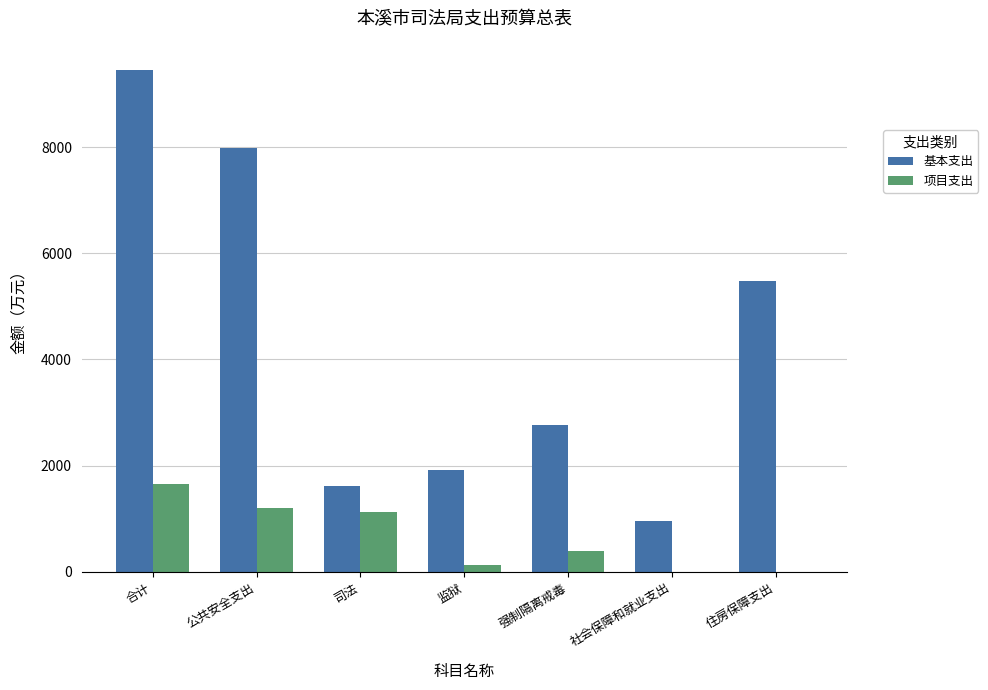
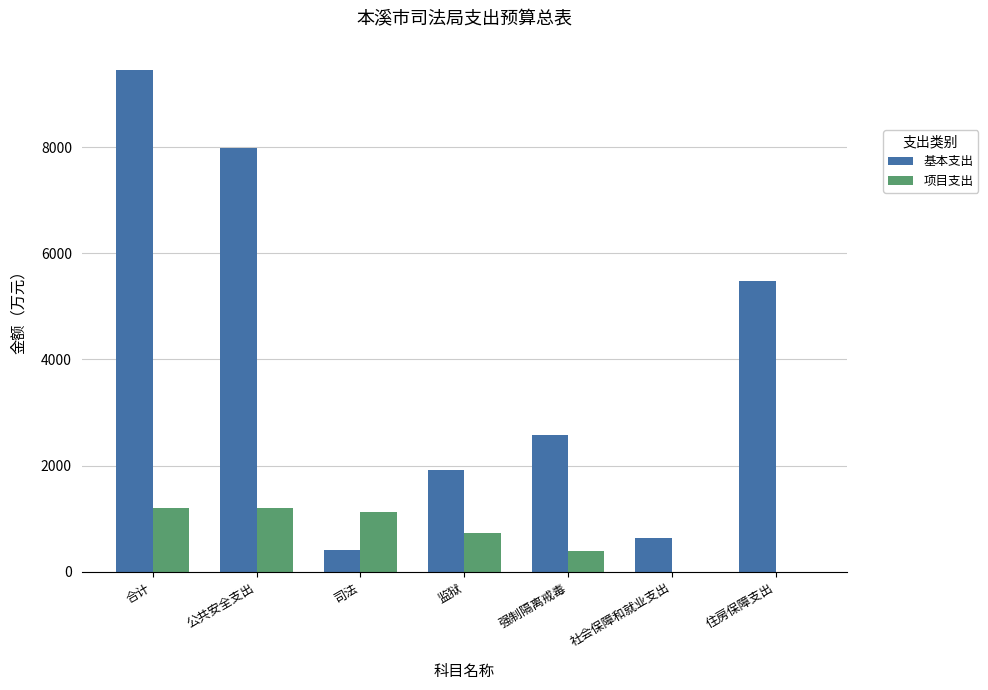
  {
    "基本支出": {
      "合计": 9500,
      "公共安全支出": 8000,
-     "司法": 1600,
+     "司法": 400,
      "监狱": 1900,
-     "强制隔离戒毒": 2800,
-     "社会保障和就业支出": 1000,
+     "强制隔离戒毒": 2600,
+     "社会保障和就业支出": 600,
      "住房保障支出": 5500
    },
    "项目支出": {
-     "合计": 1600,
+     "合计": 1200,
      "公共安全支出": 1200,
      "司法": 1100,
-     "监狱": 100,
+     "监狱": 700,
      "强制隔离戒毒": 400,
      "社会保障和就业支出": 0,
      "住房保障支出": 0
    }
  }
